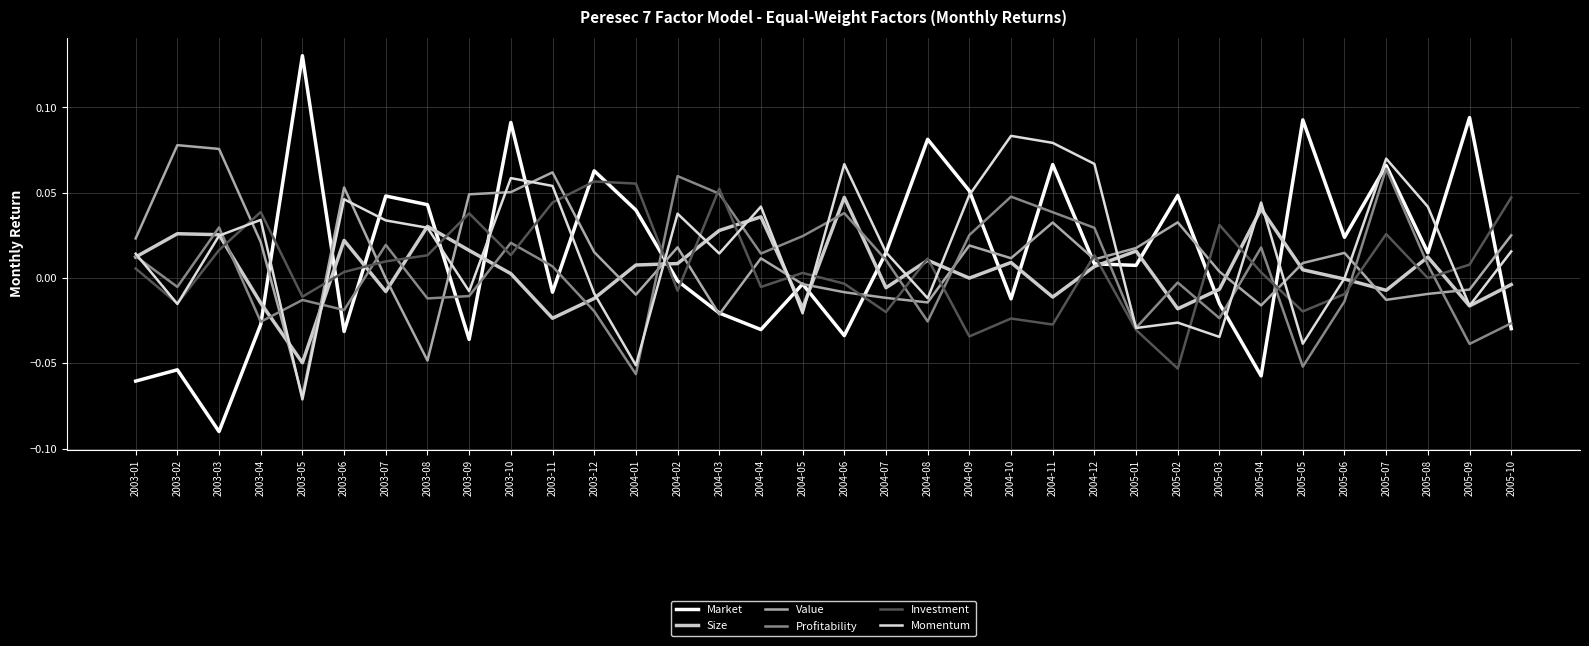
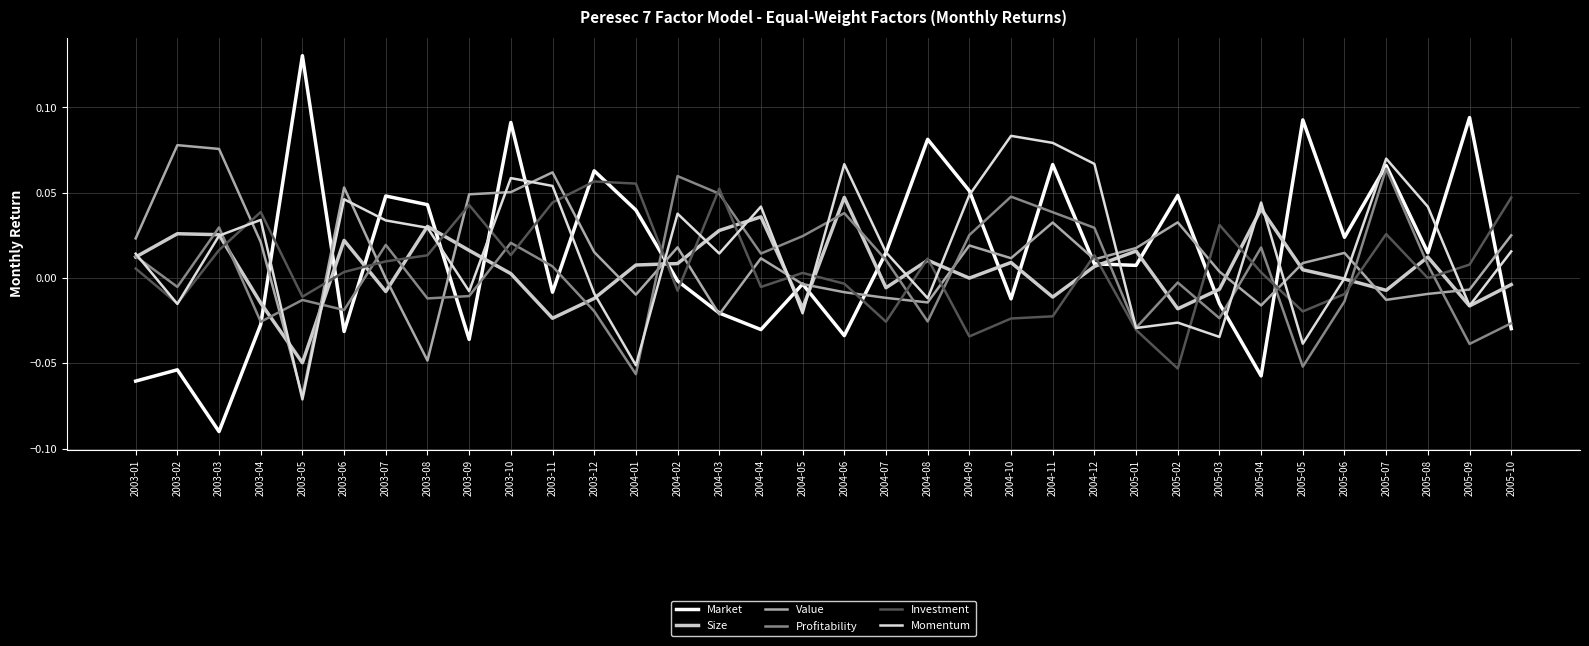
  {
    "Investment": {
      "2003-01": 0.006,
      "2003-03": 0.016,
      "2003-04": 0.039,
      "2003-05": -0.011,
      "2003-06": 0.004,
      "2003-07": 0.010,
      "2003-08": 0.013,
-     "2003-09": 0.038,
+     "2003-09": 0.043,
      "2003-10": 0.013,
      "2003-11": 0.044,
      "2003-12": 0.057,
      "2004-01": 0.055,
      "2004-02": -0.007,
      "2004-03": 0.052,
      "2004-04": -0.005,
      "2004-05": 0.003,
      "2004-06": -0.003,
-     "2004-07": -0.020,
+     "2004-07": -0.026,
      "2004-09": -0.034,
      "2004-10": -0.024,
-     "2004-11": -0.027,
+     "2004-11": -0.022,
      "2004-12": 0.013,
      "2005-02": -0.053,
      "2005-03": 0.031,
      "2005-04": 0.003,
      "2005-05": -0.020,
      "2005-06": -0.009,
      "2005-07": 0.026,
      "2005-08": 0.000,
      "2005-09": 0.008,
      "2005-10": 0.047
    }
  }
